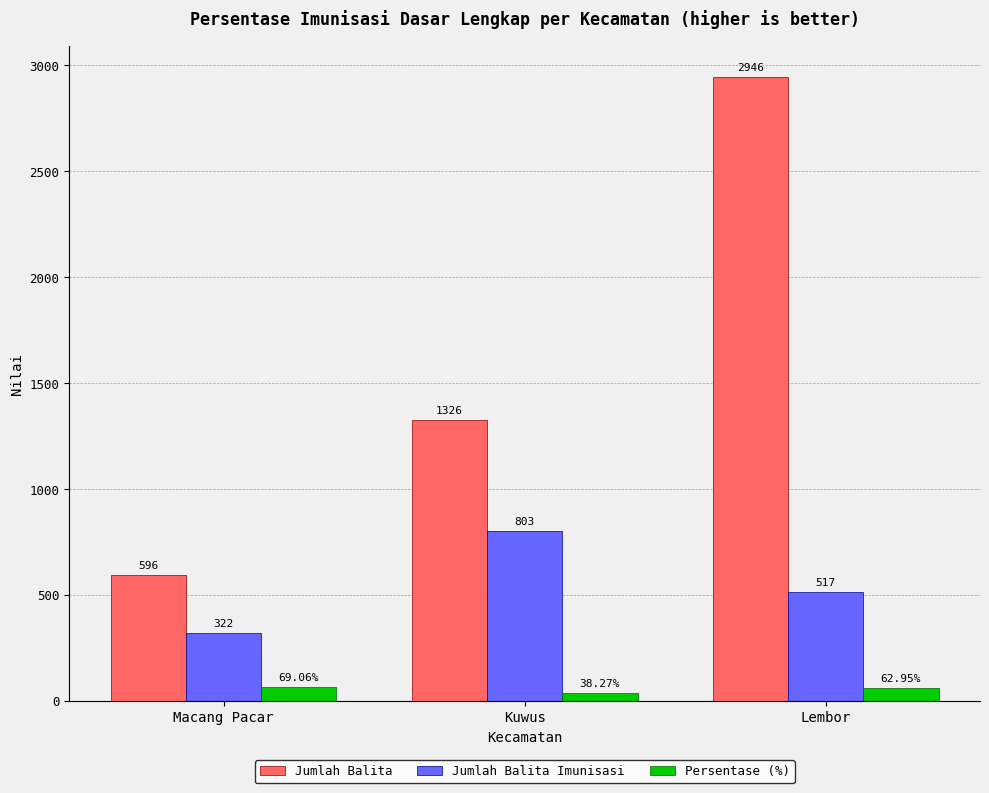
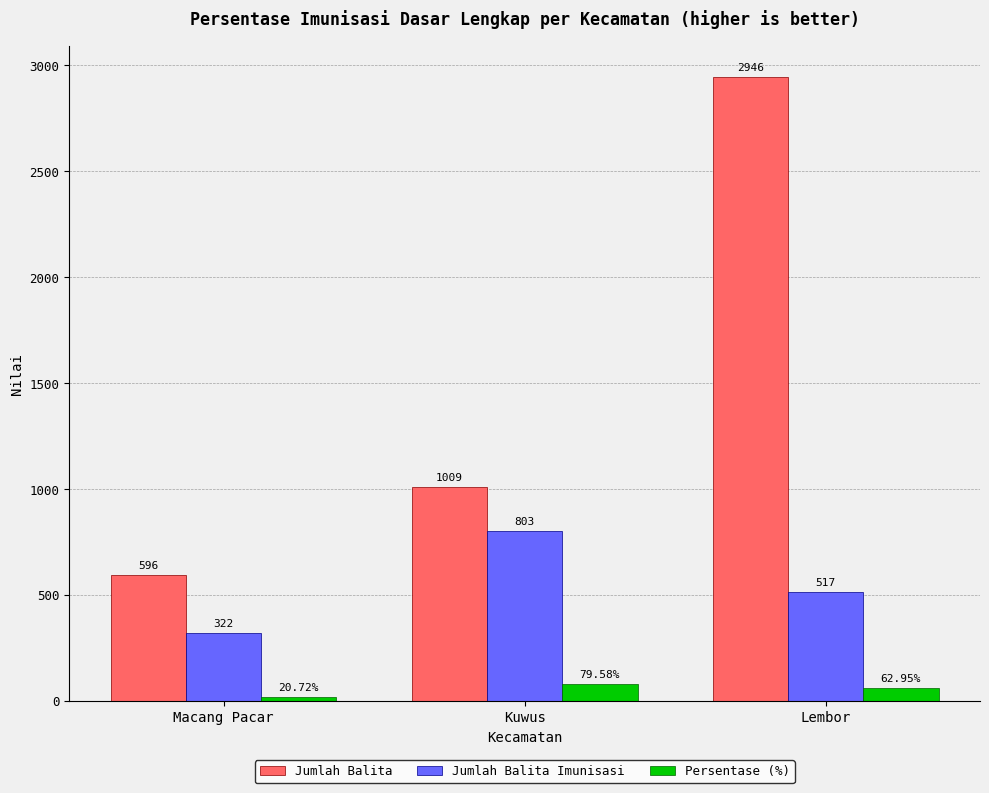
  {
    "Jumlah Balita": {
      "Macang Pacar": "596",
-     "Kuwus": "1326",
+     "Kuwus": "1009",
      "Lembor": "2946"
    },
    "Jumlah Balita Imunisasi": {
      "Macang Pacar": "322",
      "Kuwus": "803",
      "Lembor": "517"
    },
    "Persentase (%)": {
-     "Macang Pacar": "69.06%",
-     "Kuwus": "38.27%",
+     "Macang Pacar": "20.72%",
+     "Kuwus": "79.58%",
      "Lembor": "62.95%"
    }
  }
